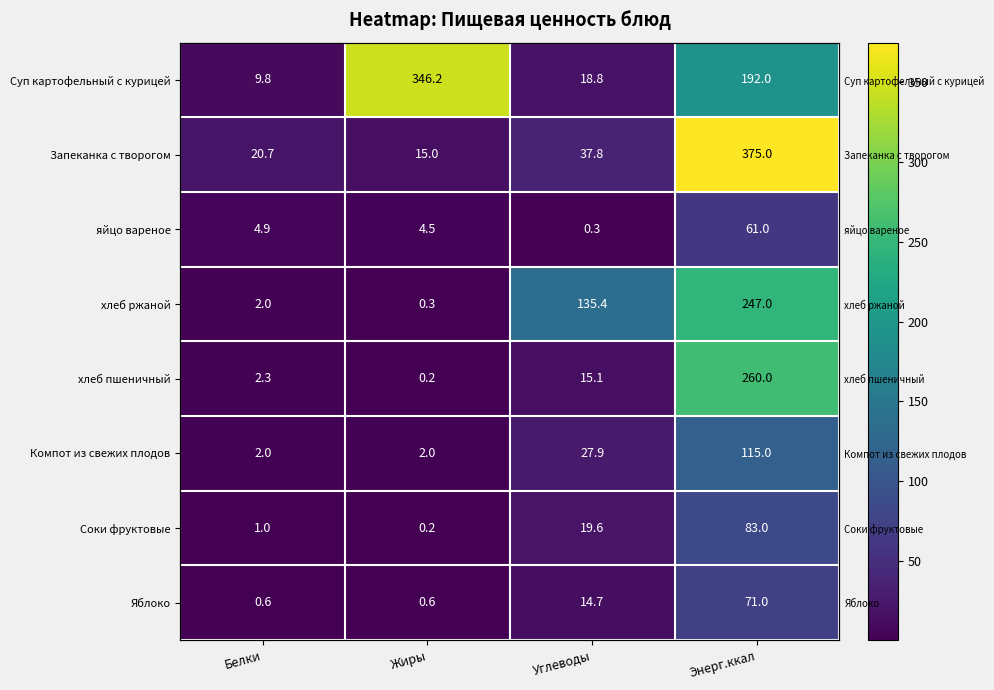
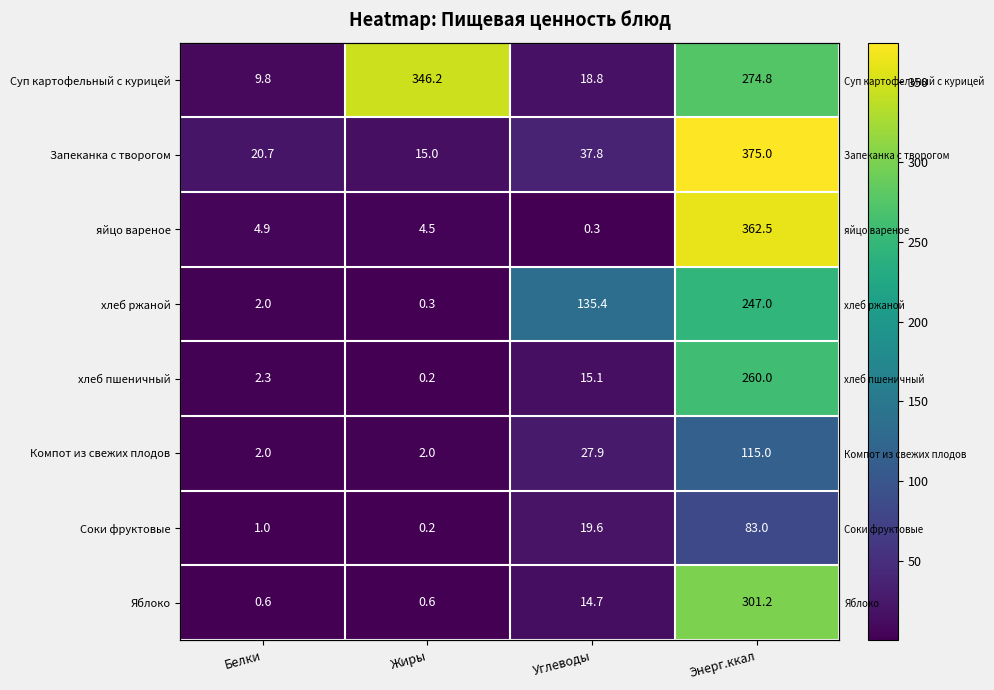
  {
    "Суп картофельный с курицей": {
      "Белки": 9.8,
      "Жиры": 346.2,
      "Углеводы": 18.8,
-     "Энерг.ккал": 192.0
+     "Энерг.ккал": 274.8
    },
    "Запеканка с творогом": {
      "Белки": 20.7,
      "Жиры": 15.0,
      "Углеводы": 37.8,
      "Энерг.ккал": 375.0
    },
    "яйцо вареное": {
      "Белки": 4.9,
      "Жиры": 4.5,
      "Углеводы": 0.3,
-     "Энерг.ккал": 61.0
+     "Энерг.ккал": 362.5
    },
    "хлеб ржаной": {
      "Белки": 2.0,
      "Жиры": 0.3,
      "Углеводы": 135.4,
      "Энерг.ккал": 247.0
    },
    "хлеб пшеничный": {
      "Белки": 2.3,
      "Жиры": 0.2,
      "Углеводы": 15.1,
      "Энерг.ккал": 260.0
    },
    "Компот из свежих плодов": {
      "Белки": 2.0,
      "Жиры": 2.0,
      "Углеводы": 27.9,
      "Энерг.ккал": 115.0
    },
    "Соки фруктовые": {
      "Белки": 1.0,
      "Жиры": 0.2,
      "Углеводы": 19.6,
      "Энерг.ккал": 83.0
    },
    "Яблоко": {
      "Белки": 0.6,
      "Жиры": 0.6,
      "Углеводы": 14.7,
-     "Энерг.ккал": 71.0
+     "Энерг.ккал": 301.2
    }
  }
